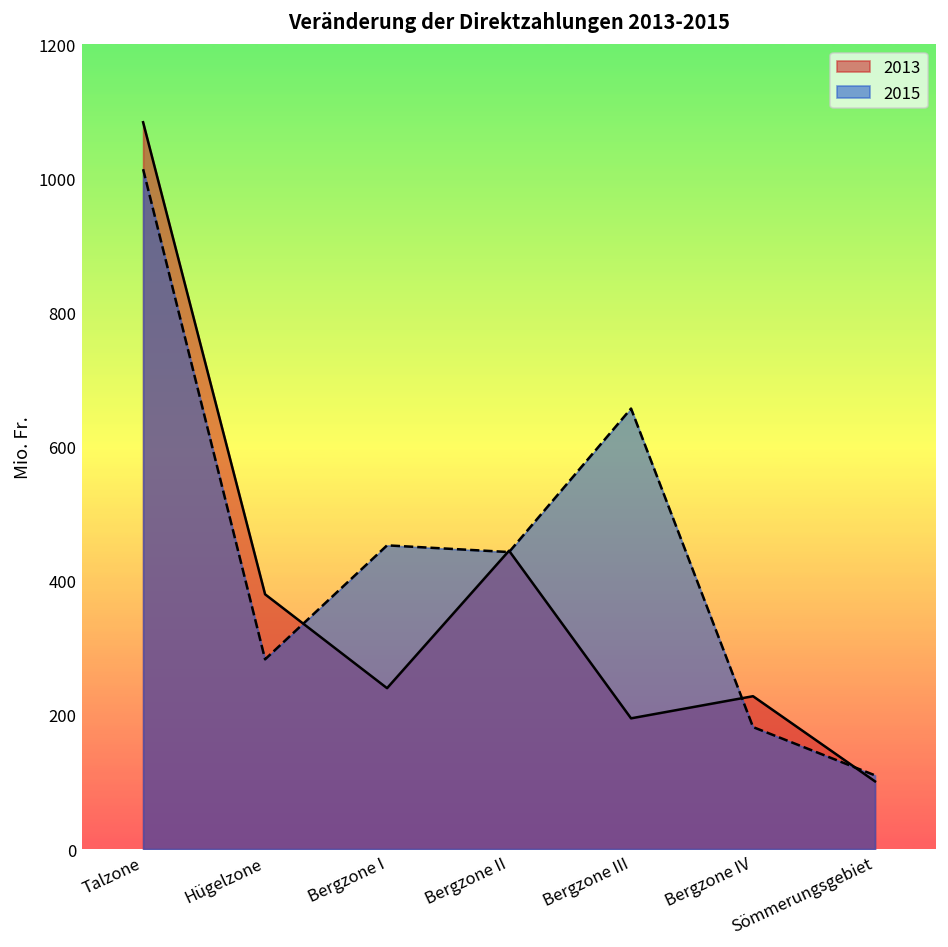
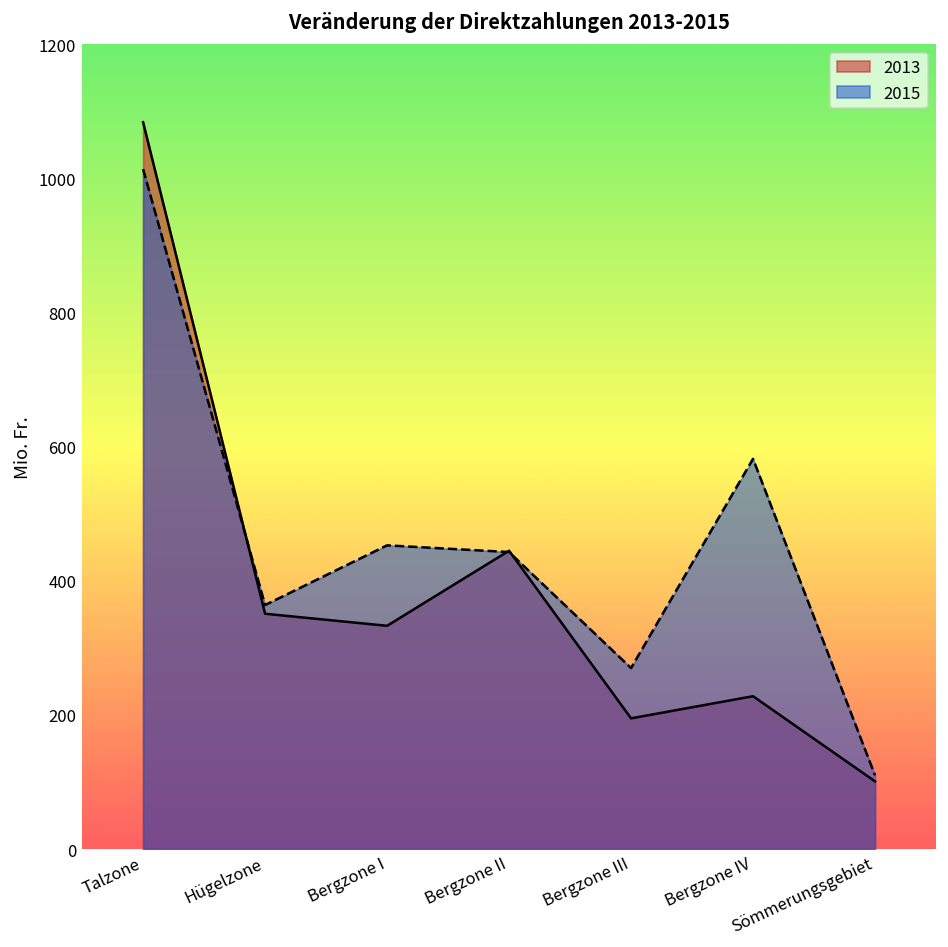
  {
    "2013": {
      "Talzone": 1080,
-     "Hügelzone": 380,
-     "Bergzone I": 240,
+     "Hügelzone": 350,
+     "Bergzone I": 330,
      "Bergzone III": 200,
      "Bergzone IV": 230,
      "Sömmerungsgebiet": 100
    },
    "2015": {
      "Talzone": 1010,
-     "Hügelzone": 280,
+     "Hügelzone": 360,
      "Bergzone I": 450,
-     "Bergzone III": 660,
-     "Bergzone IV": 180,
+     "Bergzone III": 270,
+     "Bergzone IV": 580,
      "Sömmerungsgebiet": 110
    }
  }
